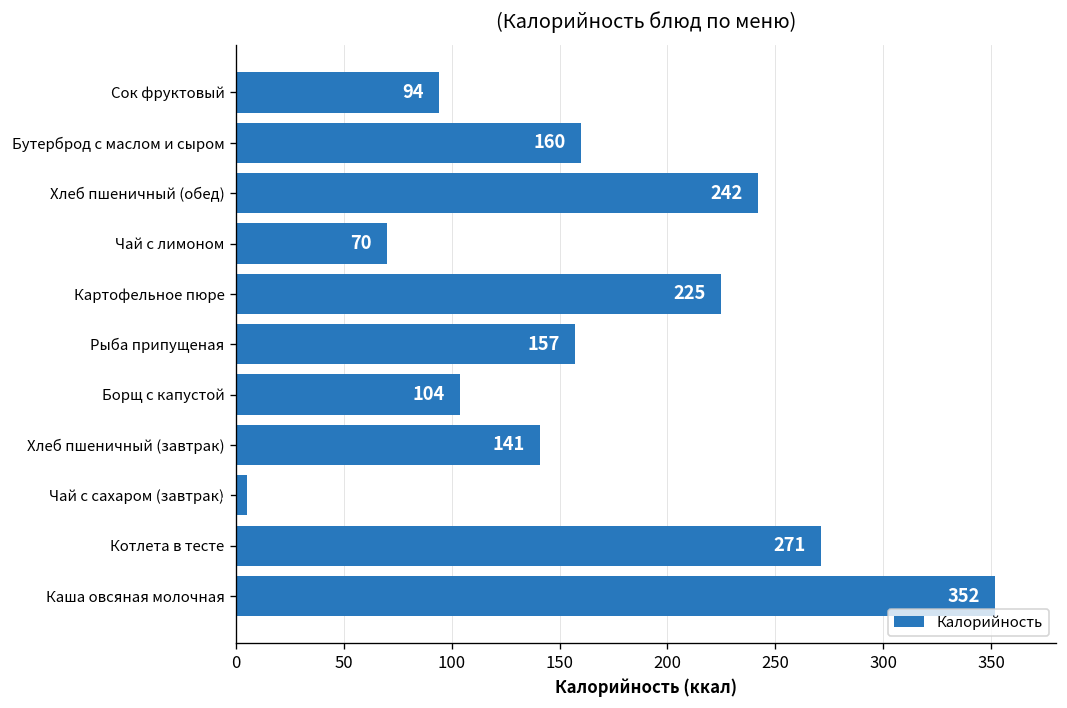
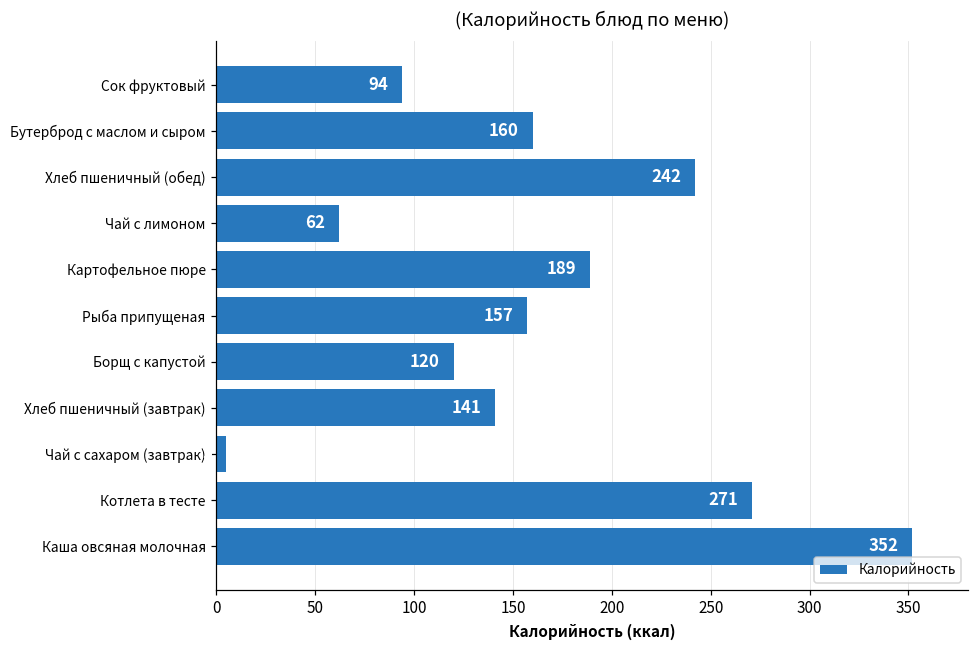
  {
    "Сок фруктовый": 94,
    "Бутерброд с маслом и сыром": 160,
    "Хлеб пшеничный (обед)": 242,
-   "Чай с лимоном": 70,
-   "Картофельное пюре": 225,
+   "Чай с лимоном": 62,
+   "Картофельное пюре": 189,
    "Рыба припущеная": 157,
-   "Борщ с капустой": 104,
+   "Борщ с капустой": 120,
    "Хлеб пшеничный (завтрак)": 141,
    "Котлета в тесте": 271,
    "Каша овсяная молочная": 352
  }
